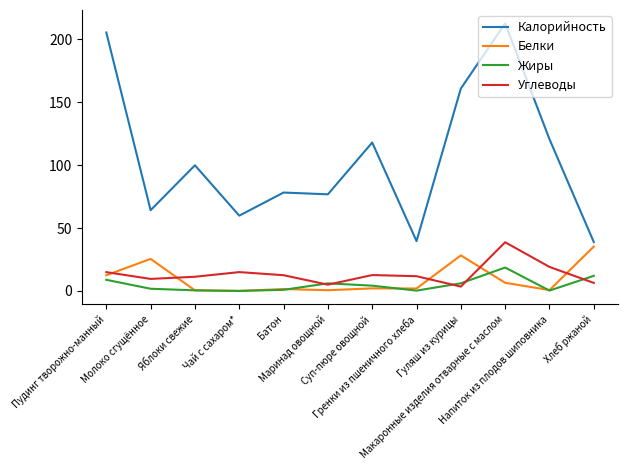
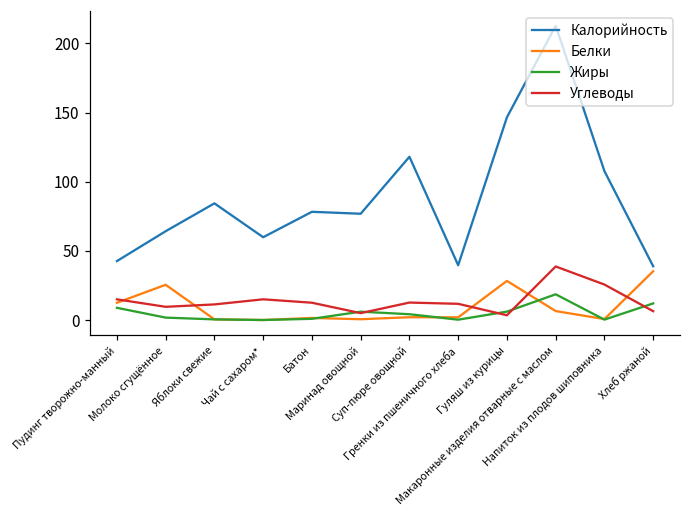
  {
    "Калорийность": {
-     "Пудинг творожно-манный": 206,
+     "Пудинг творожно-манный": 43,
      "Молоко сгущённое": 64,
-     "Яблоки свежие": 100,
+     "Яблоки свежие": 84,
      "Чай с сахаром*": 60,
      "Батон": 78,
      "Маринад овощной": 77,
      "Суп-пюре овощной": 118,
      "Гренки из пшеничного хлеба": 40,
-     "Гуляш из курицы": 161,
-     "Напиток из плодов шиповника": 121,
+     "Гуляш из курицы": 147,
+     "Напиток из плодов шиповника": 108,
      "Хлеб ржаной": 39
    },
    "Белки": {
      "Пудинг творожно-манный": 12,
      "Молоко сгущённое": 25,
      "Маринад овощной": 1,
      "Суп-пюре овощной": 2,
      "Гуляш из курицы": 28,
      "Макаронные изделия отварные с маслом": 6,
      "Хлеб ржаной": 35
    },
    "Жиры": {
      "Пудинг творожно-манный": 9,
      "Молоко сгущённое": 2,
      "Суп-пюре овощной": 4,
      "Гуляш из курицы": 6,
      "Макаронные изделия отварные с маслом": 19,
      "Хлеб ржаной": 12
    },
    "Углеводы": {
      "Пудинг творожно-манный": 15,
      "Молоко сгущённое": 10,
      "Яблоки свежие": 11,
      "Чай с сахаром*": 15,
      "Батон": 13,
      "Суп-пюре овощной": 13,
      "Гренки из пшеничного хлеба": 12,
      "Гуляш из курицы": 3,
      "Макаронные изделия отварные с маслом": 39,
-     "Напиток из плодов шиповника": 19,
+     "Напиток из плодов шиповника": 26,
      "Хлеб ржаной": 6
    }
  }
